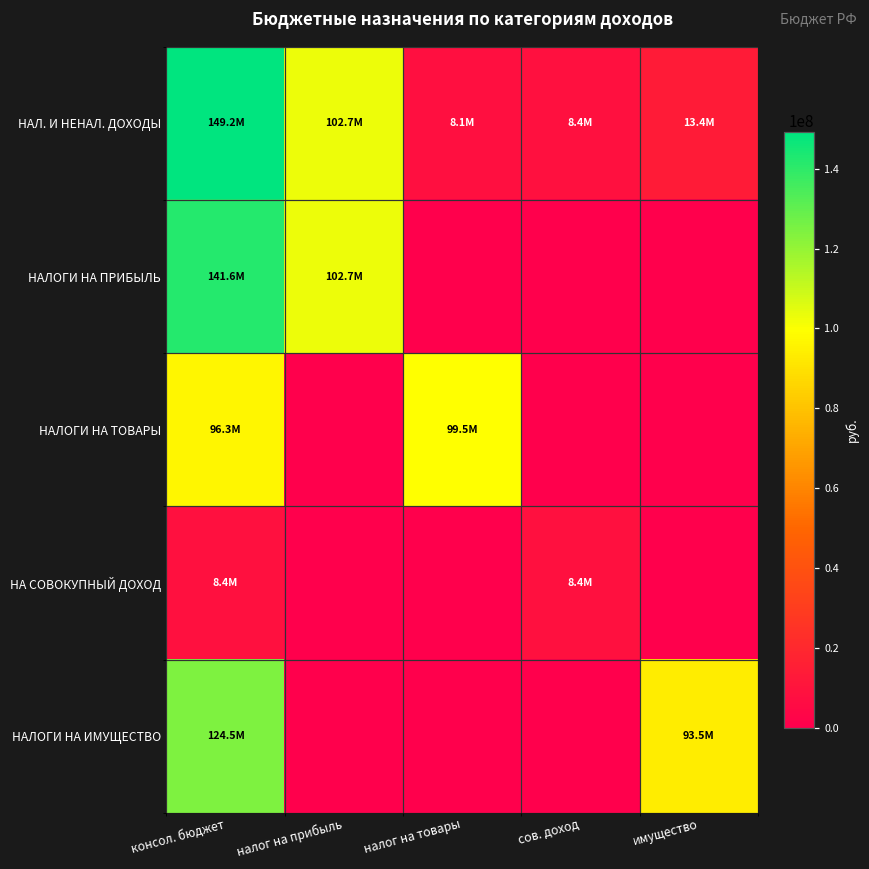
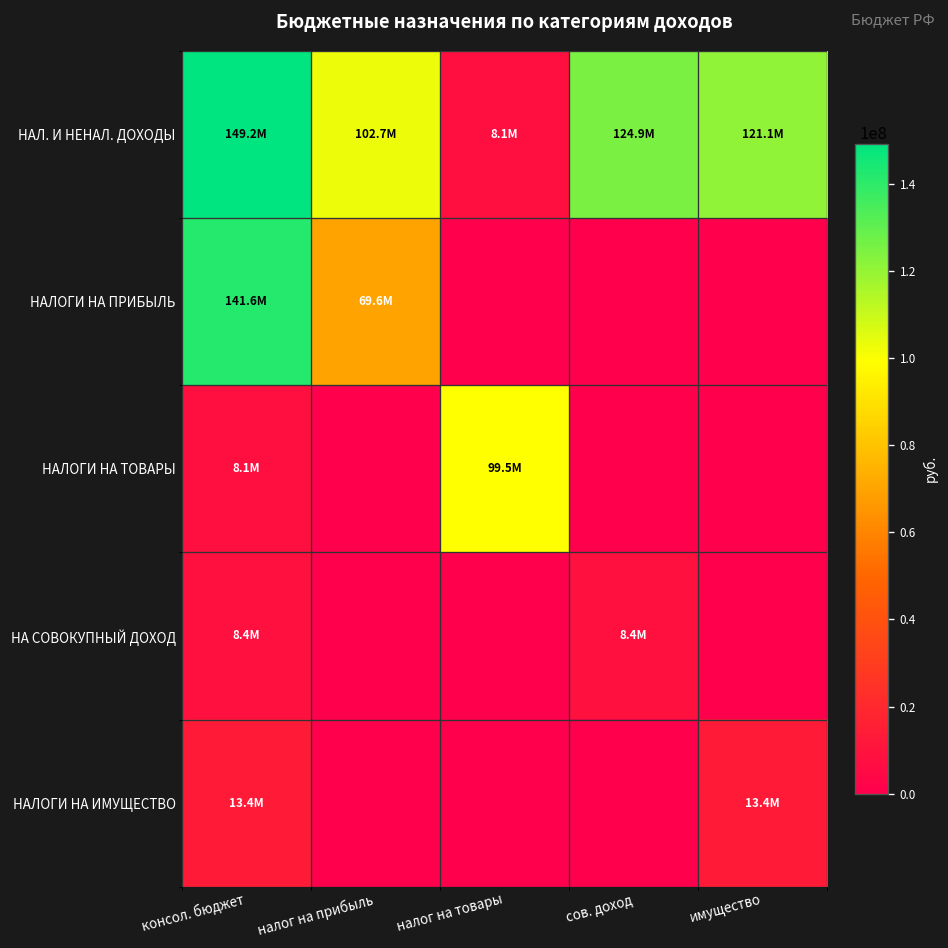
  {
    "НАЛ. И НЕНАЛ. ДОХОДЫ": {
      "консол. бюджет": "149.2M",
      "налог на прибыль": "102.7M",
      "налог на товары": "8.1M",
-     "сов. доход": "8.4M",
-     "имущество": "13.4M"
+     "сов. доход": "124.9M",
+     "имущество": "121.1M"
    },
    "НАЛОГИ НА ПРИБЫЛЬ": {
      "консол. бюджет": "141.6M",
-     "налог на прибыль": "102.7M"
+     "налог на прибыль": "69.6M"
    },
    "НАЛОГИ НА ТОВАРЫ": {
-     "консол. бюджет": "96.3M",
+     "консол. бюджет": "8.1M",
      "налог на товары": "99.5M"
    },
    "НА СОВОКУПНЫЙ ДОХОД": {
      "консол. бюджет": "8.4M",
      "сов. доход": "8.4M"
    },
    "НАЛОГИ НА ИМУЩЕСТВО": {
-     "консол. бюджет": "124.5M",
-     "имущество": "93.5M"
+     "консол. бюджет": "13.4M",
+     "имущество": "13.4M"
    }
  }
